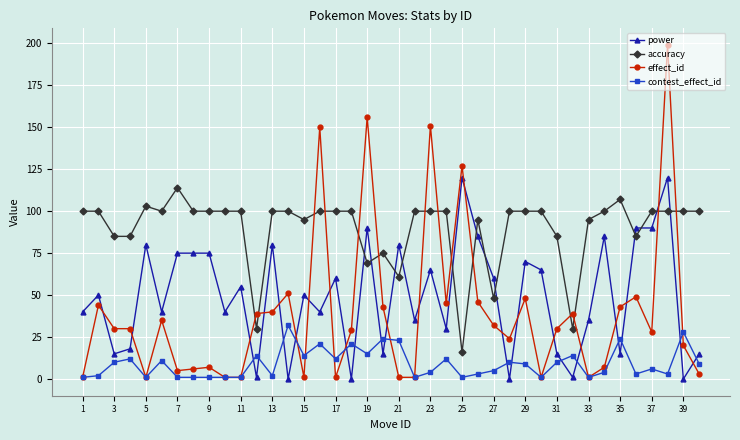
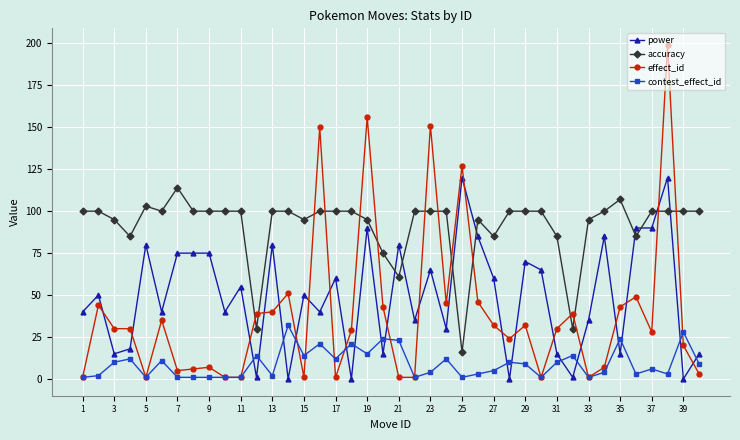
  {
    "accuracy": {
      "1": 100,
-     "3": 85,
+     "3": 95,
      "5": 103,
      "7": 114,
      "9": 100,
      "11": 100,
      "13": 100,
      "15": 95,
      "17": 100,
-     "19": 69,
+     "19": 95,
      "21": 61,
      "23": 100,
      "25": 16,
-     "27": 48,
+     "27": 85,
      "29": 100,
      "31": 85,
      "33": 95,
      "35": 107,
      "37": 100,
      "39": 100
    },
    "effect_id": {
      "3": 30,
      "7": 5,
      "9": 7,
      "13": 40,
      "15": 1,
      "17": 1,
      "19": 156,
      "21": 1,
      "23": 151,
      "25": 127,
      "27": 32,
-     "29": 48,
+     "29": 32,
      "31": 30,
      "35": 43,
      "37": 28,
      "39": 20
    }
  }
